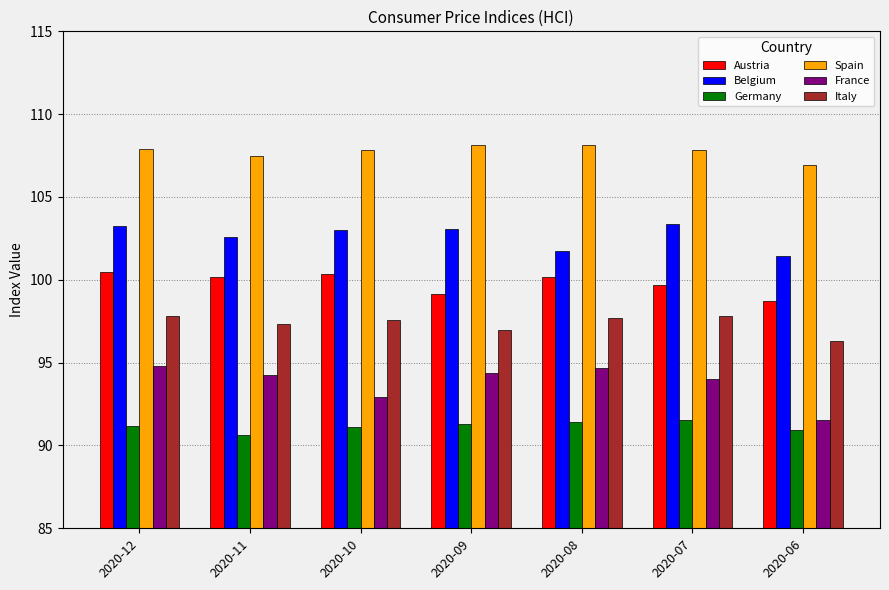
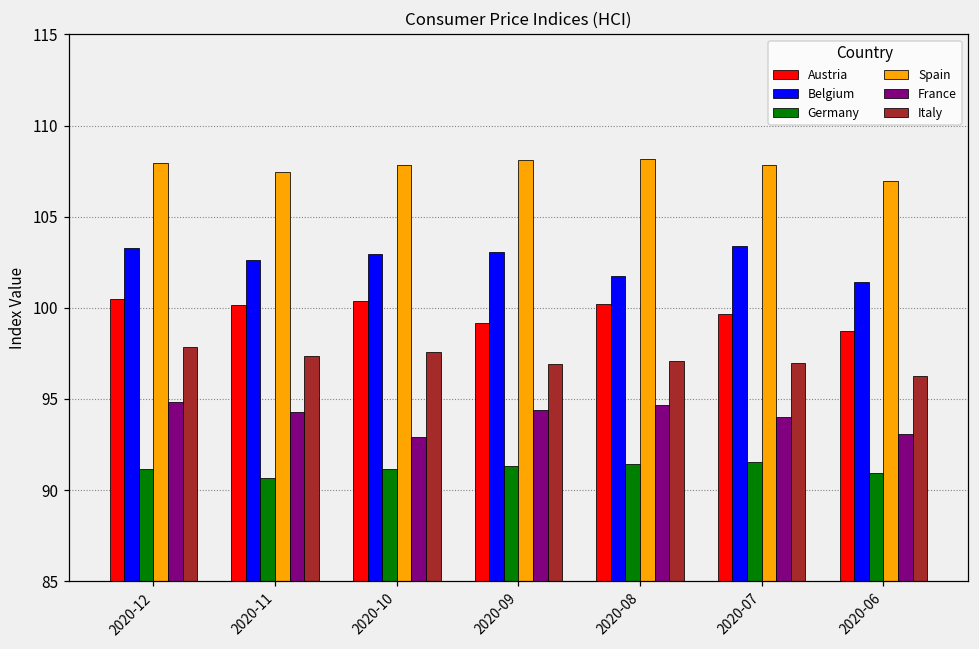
  {
    "Austria": {
      "2020-12": 100.5,
      "2020-11": 100.1,
      "2020-10": 100.4,
      "2020-09": 99.1,
      "2020-08": 100.2,
      "2020-07": 99.7,
      "2020-06": 98.7
    },
    "Belgium": {
      "2020-12": 103.3,
      "2020-11": 102.6,
      "2020-10": 103.0,
      "2020-09": 103.1,
      "2020-08": 101.7,
      "2020-07": 103.4,
      "2020-06": 101.4
    },
    "Germany": {
      "2020-12": 91.2,
      "2020-11": 90.7,
      "2020-10": 91.1,
      "2020-09": 91.3,
      "2020-08": 91.4,
      "2020-07": 91.6,
      "2020-06": 91.0
    },
    "Spain": {
      "2020-12": 107.9,
      "2020-11": 107.5,
      "2020-10": 107.9,
      "2020-09": 108.1,
      "2020-08": 108.2,
      "2020-07": 107.9,
      "2020-06": 106.9
    },
    "France": {
      "2020-12": 94.8,
      "2020-11": 94.3,
      "2020-10": 92.9,
      "2020-09": 94.4,
      "2020-08": 94.7,
      "2020-07": 94.0,
-     "2020-06": 91.5
+     "2020-06": 93.1
    },
    "Italy": {
      "2020-12": 97.8,
      "2020-11": 97.4,
      "2020-10": 97.6,
      "2020-09": 96.9,
-     "2020-08": 97.7,
-     "2020-07": 97.8,
+     "2020-08": 97.1,
+     "2020-07": 97.0,
      "2020-06": 96.3
    }
  }
